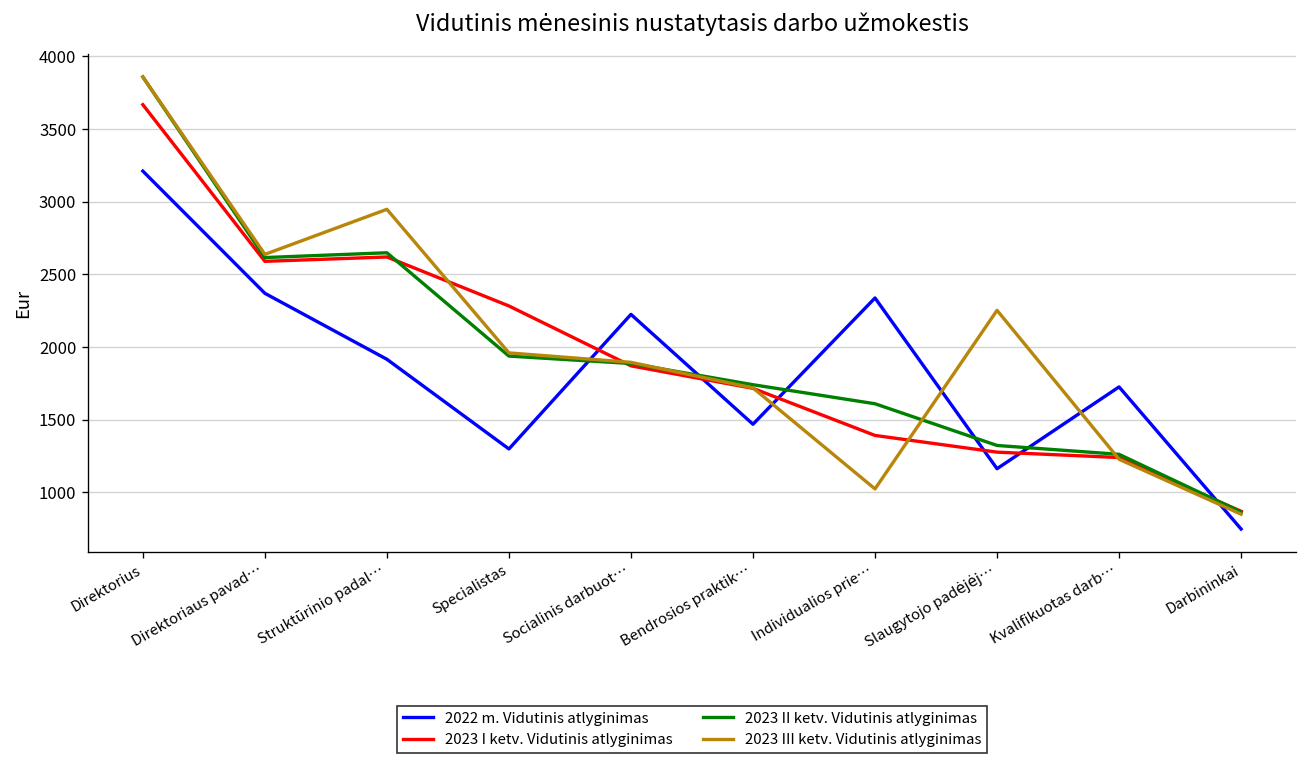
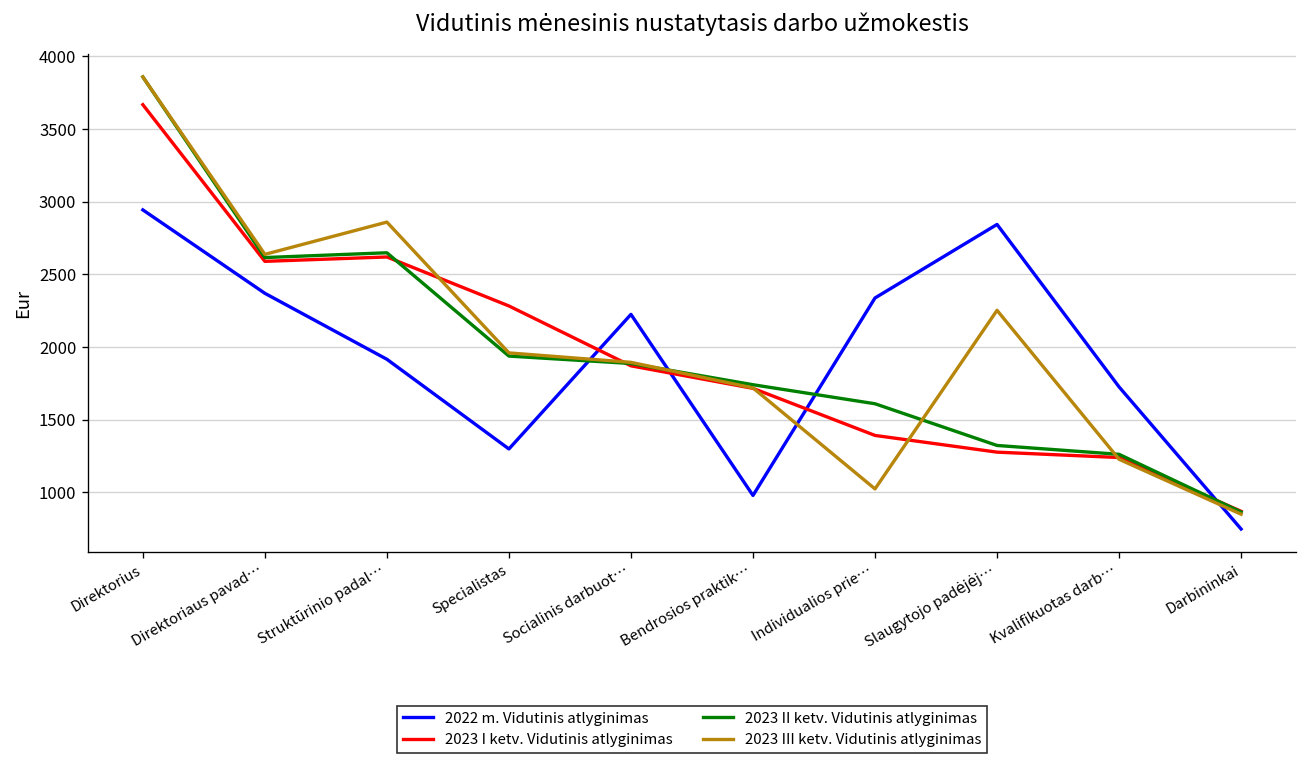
  {
    "2022 m. Vidutinis atlyginimas": {
-     "Direktorius": 3210,
+     "Direktorius": 2940,
      "Direktoriaus pavad…": 2370,
      "Struktūrinio padal…": 1920,
      "Specialistas": 1300,
      "Socialinis darbuot…": 2230,
-     "Bendrosios praktik…": 1470,
+     "Bendrosios praktik…": 980,
      "Individualios prie…": 2340,
-     "Slaugytojo padėjėj…": 1160,
+     "Slaugytojo padėjėj…": 2840,
      "Kvalifikuotas darb…": 1730,
      "Darbininkai": 750
    },
    "2023 I ketv. Vidutinis atlyginimas": {
      "Direktorius": 3670,
      "Direktoriaus pavad…": 2590,
      "Struktūrinio padal…": 2620,
      "Specialistas": 2280,
      "Individualios prie…": 1390,
      "Slaugytojo padėjėj…": 1280
    },
    "2023 II ketv. Vidutinis atlyginimas": {
      "Direktoriaus pavad…": 2620,
      "Struktūrinio padal…": 2650,
      "Specialistas": 1940,
      "Bendrosios praktik…": 1740,
      "Individualios prie…": 1610,
      "Slaugytojo padėjėj…": 1320,
      "Kvalifikuotas darb…": 1260
    },
    "2023 III ketv. Vidutinis atlyginimas": {
      "Direktoriaus pavad…": 2640,
-     "Struktūrinio padal…": 2950,
+     "Struktūrinio padal…": 2860,
      "Specialistas": 1960,
      "Individualios prie…": 1020,
      "Slaugytojo padėjėj…": 2250
    }
  }
